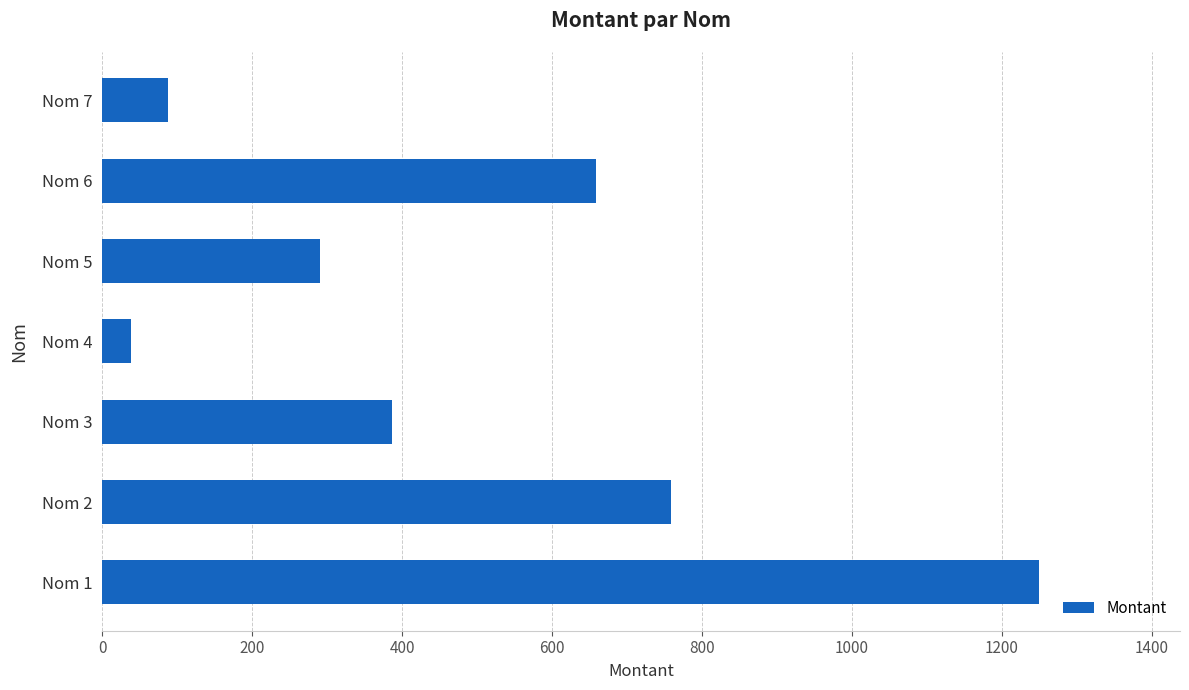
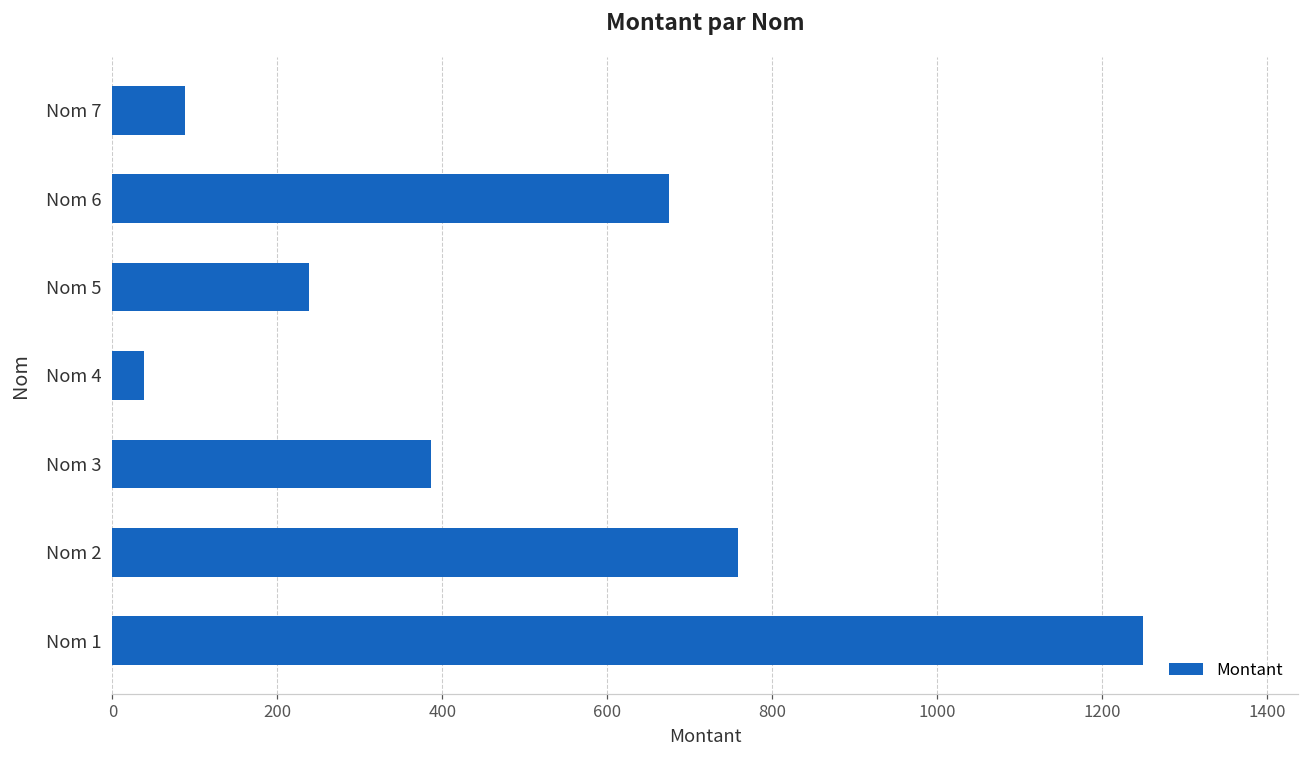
  {
    "Nom 7": 90,
-   "Nom 6": 660,
-   "Nom 5": 290,
+   "Nom 6": 680,
+   "Nom 5": 240,
    "Nom 4": 40,
    "Nom 3": 390,
    "Nom 2": 760,
    "Nom 1": 1250
  }
